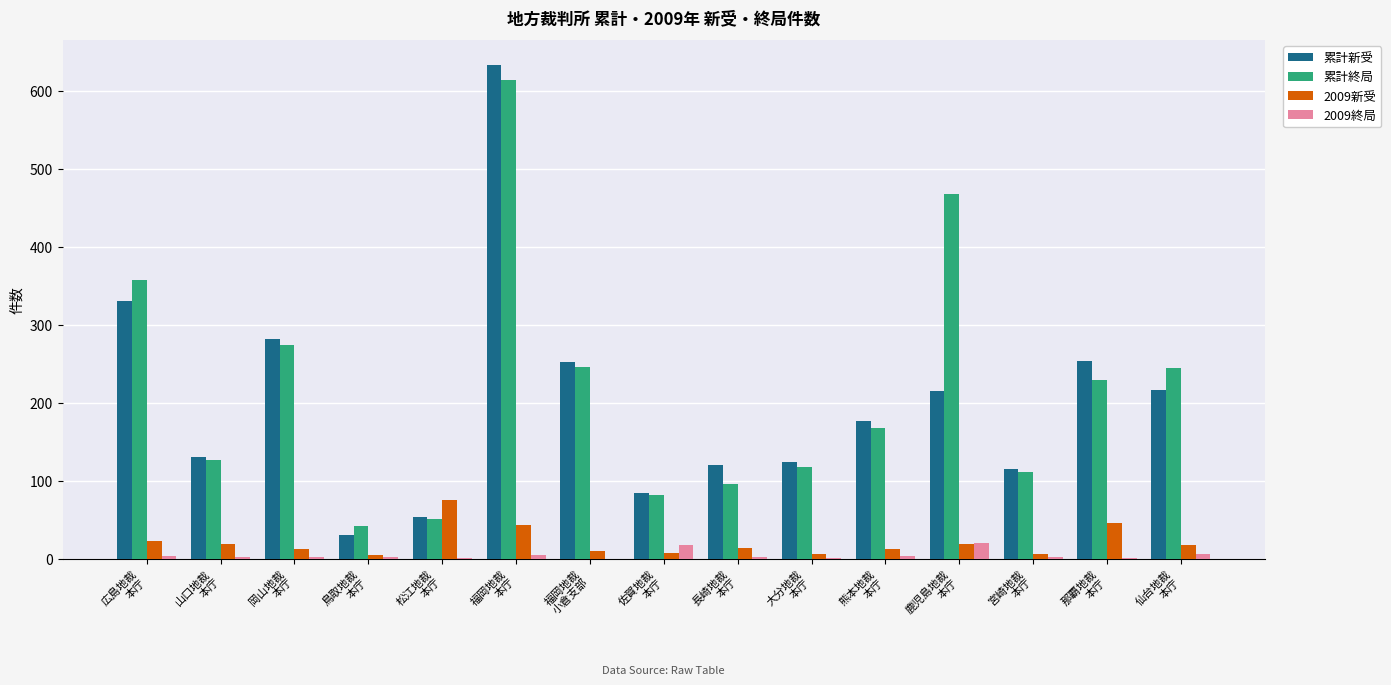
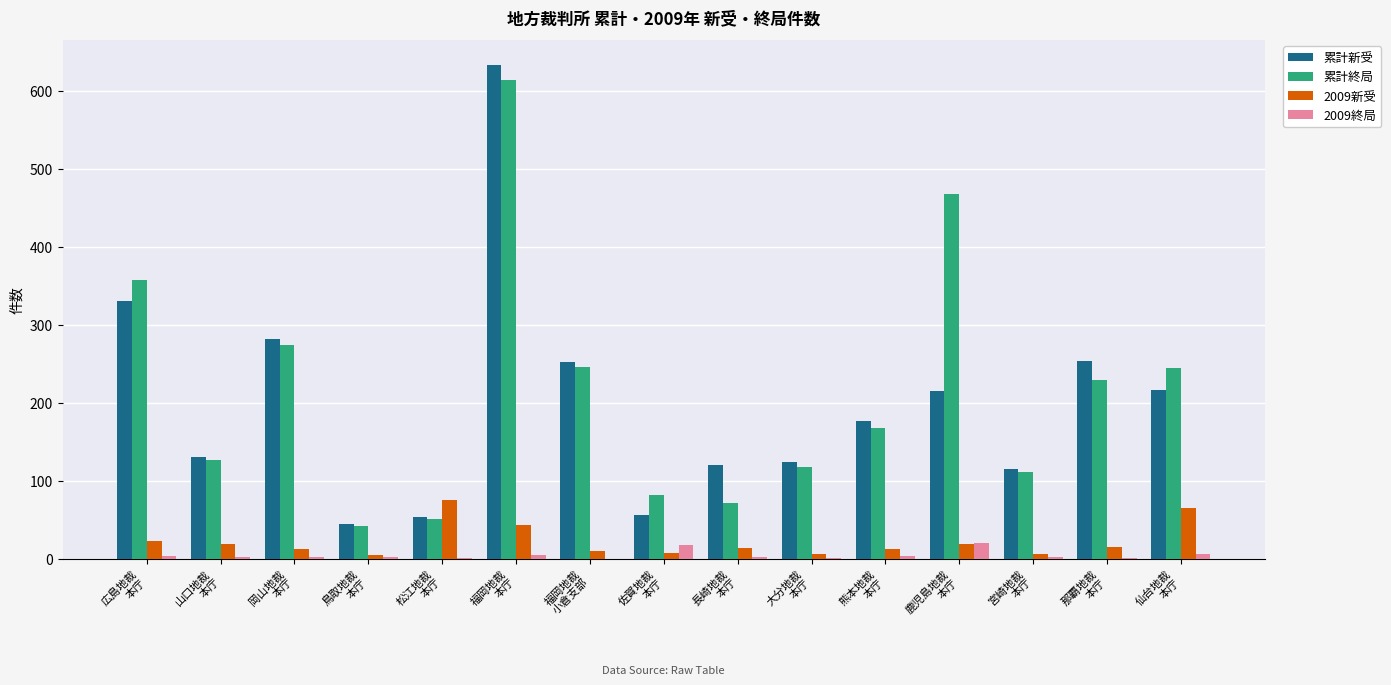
  {
    "累計新受": {
      "広島地裁 本庁": 330,
      "山口地裁 本庁": 130,
      "岡山地裁 本庁": 280,
-     "鳥取地裁 本庁": 30,
+     "鳥取地裁 本庁": 50,
      "松江地裁 本庁": 50,
      "福岡地裁 本庁": 630,
      "福岡地裁 小倉支部": 250,
-     "佐賀地裁 本庁": 80,
+     "佐賀地裁 本庁": 60,
      "長崎地裁 本庁": 120,
      "大分地裁 本庁": 120,
      "熊本地裁 本庁": 180,
      "鹿児島地裁 本庁": 220,
      "宮崎地裁 本庁": 120,
      "那覇地裁 本庁": 250,
      "仙台地裁 本庁": 220
    },
    "累計終局": {
      "広島地裁 本庁": 360,
      "山口地裁 本庁": 130,
      "岡山地裁 本庁": 270,
      "鳥取地裁 本庁": 40,
      "松江地裁 本庁": 50,
      "福岡地裁 本庁": 610,
      "福岡地裁 小倉支部": 250,
      "佐賀地裁 本庁": 80,
-     "長崎地裁 本庁": 100,
+     "長崎地裁 本庁": 70,
      "大分地裁 本庁": 120,
      "熊本地裁 本庁": 170,
      "鹿児島地裁 本庁": 470,
      "宮崎地裁 本庁": 110,
      "那覇地裁 本庁": 230,
      "仙台地裁 本庁": 250
    },
    "2009新受": {
      "広島地裁 本庁": 20,
      "山口地裁 本庁": 20,
      "岡山地裁 本庁": 10,
      "鳥取地裁 本庁": 10,
      "松江地裁 本庁": 80,
      "福岡地裁 本庁": 40,
      "福岡地裁 小倉支部": 10,
      "佐賀地裁 本庁": 10,
      "長崎地裁 本庁": 10,
      "大分地裁 本庁": 10,
      "熊本地裁 本庁": 10,
      "鹿児島地裁 本庁": 20,
      "宮崎地裁 本庁": 10,
-     "那覇地裁 本庁": 50,
-     "仙台地裁 本庁": 20
+     "那覇地裁 本庁": 20,
+     "仙台地裁 本庁": 70
    },
    "2009終局": {
      "広島地裁 本庁": 0,
      "福岡地裁 本庁": 10,
      "福岡地裁 小倉支部": 0,
      "佐賀地裁 本庁": 20,
      "熊本地裁 本庁": 0,
      "鹿児島地裁 本庁": 20,
      "仙台地裁 本庁": 10
    }
  }
